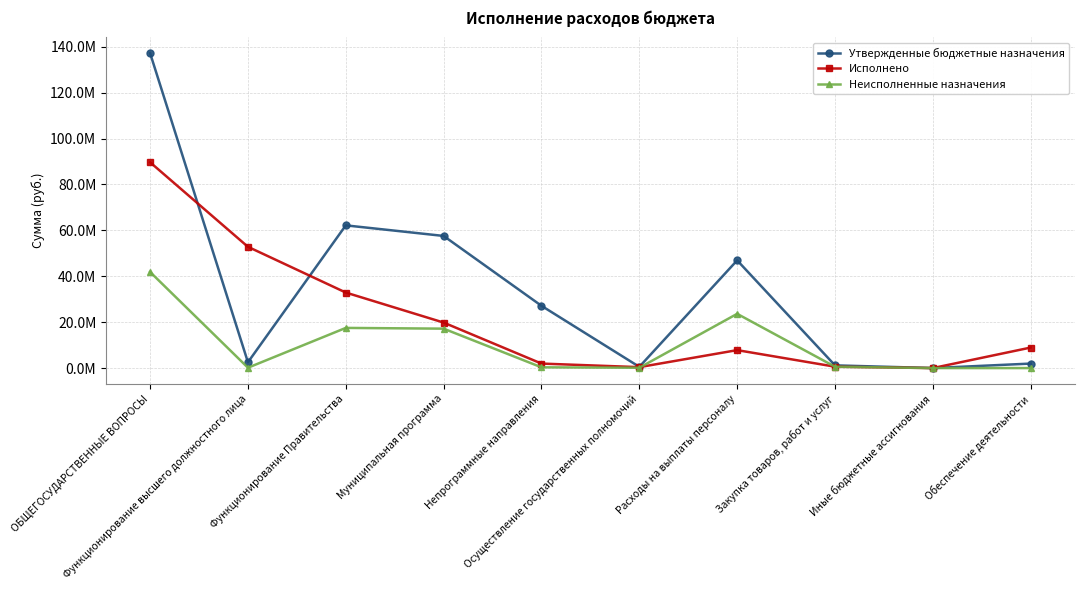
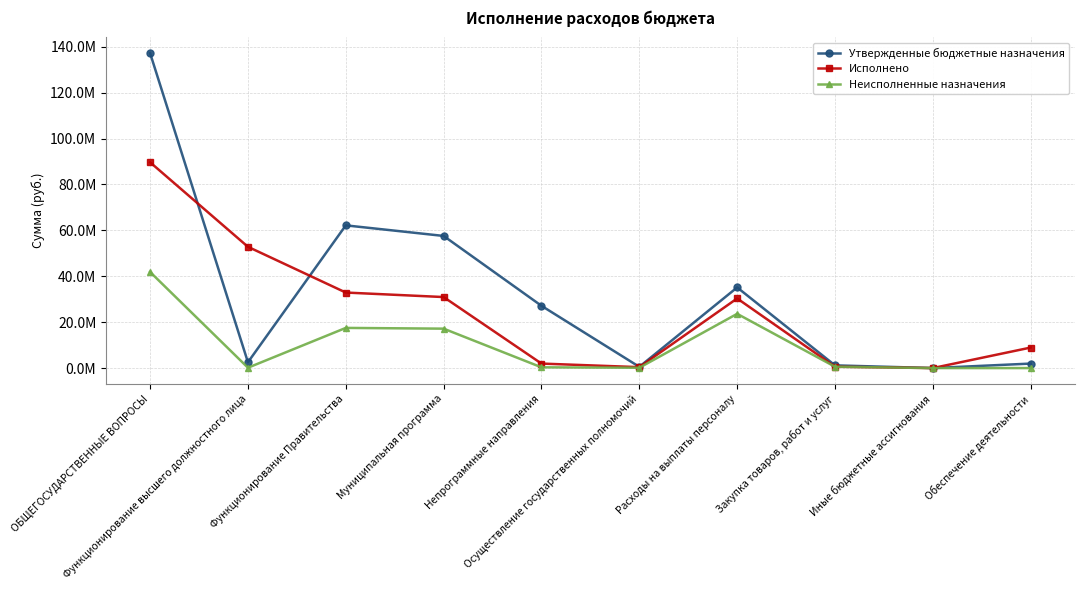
  {
    "Утвержденные бюджетные назначения": {
      "ОБЩЕГОСУДАРСТВЕННЫЕ ВОПРОСЫ": 137000000,
      "Функционирование высшего должностного лица": 3000000,
      "Функционирование Правительства": 62000000,
      "Муниципальная программа": 58000000,
      "Непрограммные направления": 27000000,
-     "Расходы на выплаты персоналу": 47000000,
+     "Расходы на выплаты персоналу": 35000000,
      "Обеспечение деятельности": 2000000
    },
    "Исполнено": {
      "ОБЩЕГОСУДАРСТВЕННЫЕ ВОПРОСЫ": 90000000,
      "Функционирование высшего должностного лица": 53000000,
      "Функционирование Правительства": 33000000,
-     "Муниципальная программа": 20000000,
+     "Муниципальная программа": 31000000,
      "Непрограммные направления": 2000000,
-     "Расходы на выплаты персоналу": 8000000,
+     "Расходы на выплаты персоналу": 30000000,
      "Обеспечение деятельности": 9000000
    },
    "Неисполненные назначения": {
      "ОБЩЕГОСУДАРСТВЕННЫЕ ВОПРОСЫ": 42000000,
      "Функционирование высшего должностного лица": 0,
      "Функционирование Правительства": 18000000,
      "Муниципальная программа": 17000000,
      "Непрограммные направления": 0,
      "Расходы на выплаты персоналу": 24000000,
      "Обеспечение деятельности": 0
    }
  }
